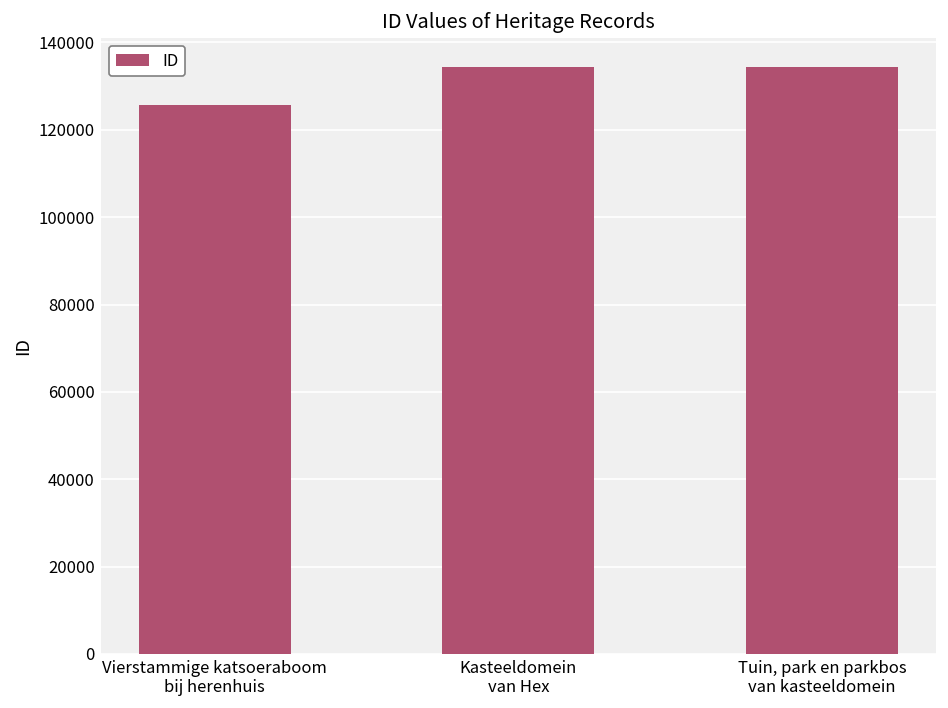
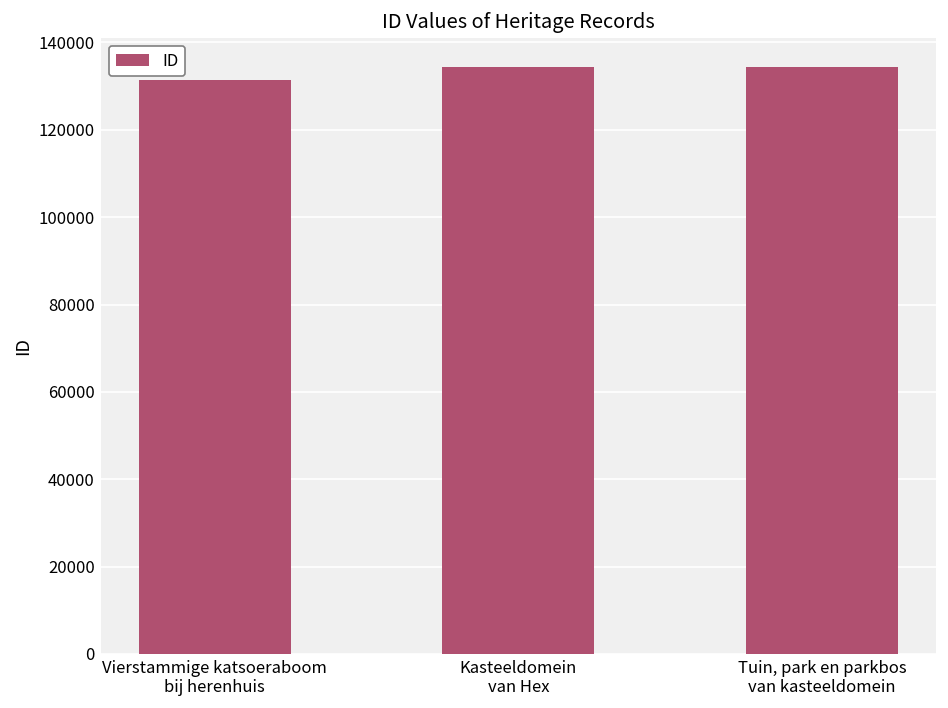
  {
-   "Vierstammige katsoeraboom bij herenhuis": 126000,
+   "Vierstammige katsoeraboom bij herenhuis": 131000,
    "Kasteeldomein van Hex": 134000,
    "Tuin, park en parkbos van kasteeldomein": 134000
  }
